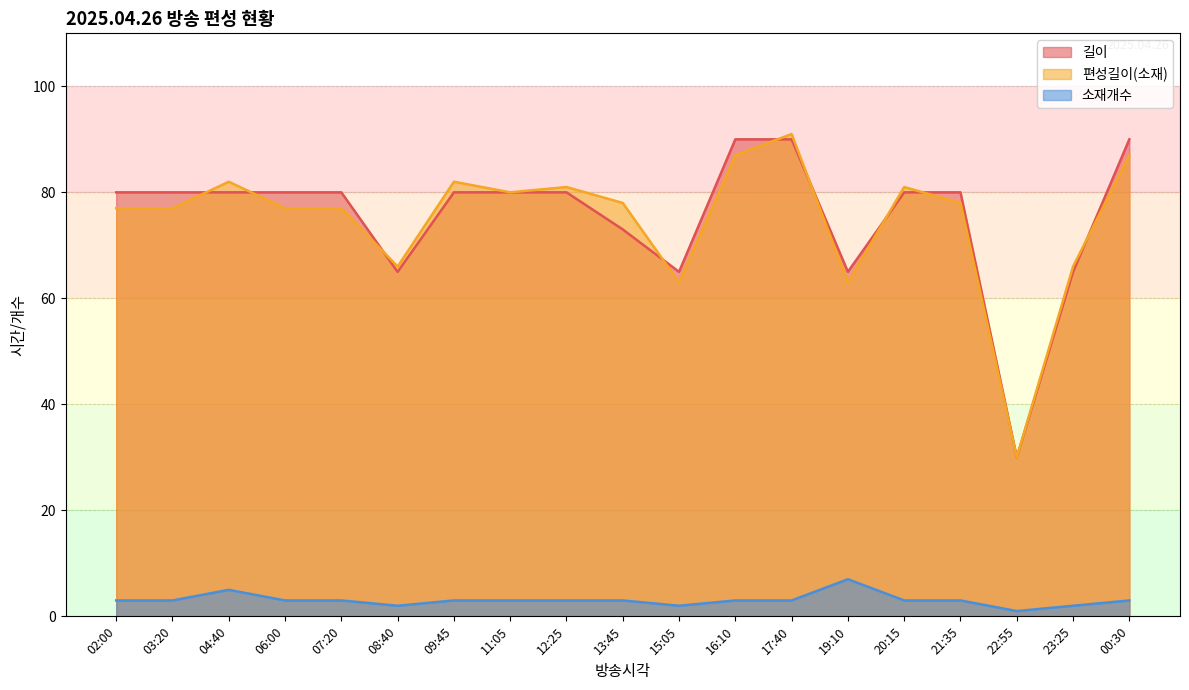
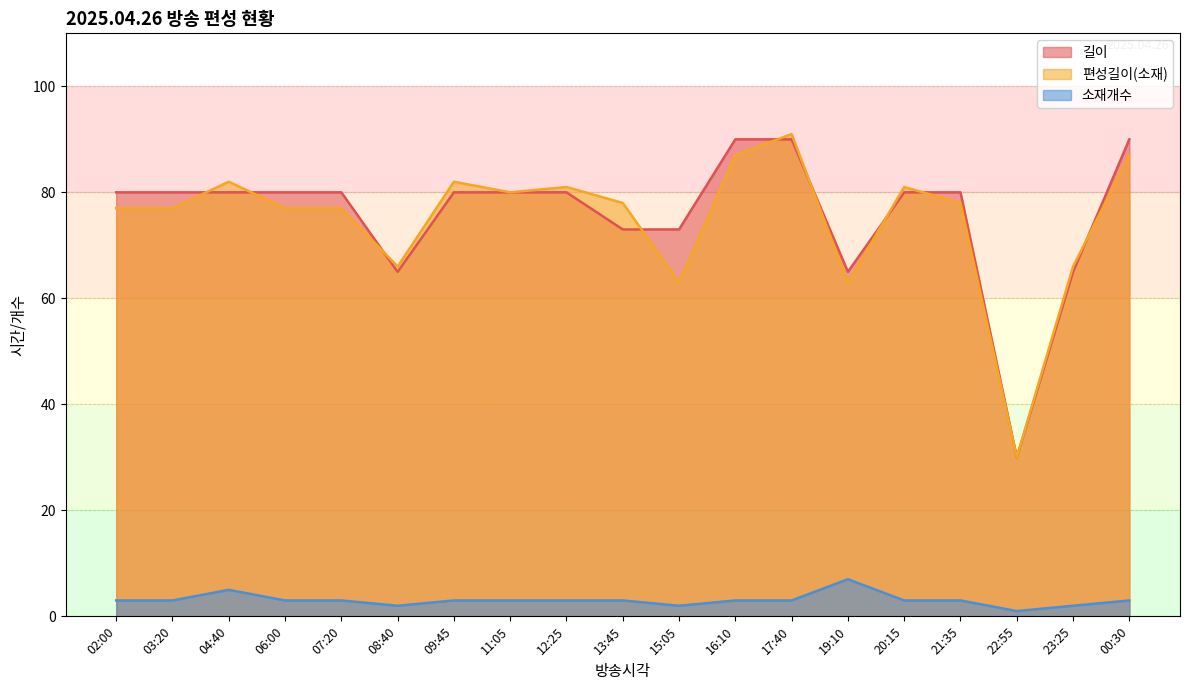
  {
    "길이": {
      "02:00": 80,
      "03:20": 80,
      "04:40": 80,
      "06:00": 80,
      "07:20": 80,
      "08:40": 65,
      "09:45": 80,
      "12:25": 80,
      "13:45": 73,
-     "15:05": 65,
+     "15:05": 73,
      "16:10": 90,
      "17:40": 90,
      "19:10": 65,
      "20:15": 80,
      "21:35": 80,
      "23:25": 65,
      "00:30": 90
    },
    "편성길이(소재)": {
      "02:00": 77,
      "03:20": 77,
      "04:40": 82,
      "06:00": 77,
      "07:20": 77,
      "08:40": 66,
      "09:45": 82,
      "12:25": 81,
      "13:45": 78,
      "15:05": 63,
      "16:10": 87,
      "17:40": 91,
      "19:10": 63,
      "20:15": 81,
      "21:35": 78,
      "23:25": 66,
      "00:30": 87
    },
    "소재개수": {
      "02:00": 3,
      "03:20": 3,
      "04:40": 5,
      "06:00": 3,
      "07:20": 3,
      "08:40": 2,
      "09:45": 3,
      "11:05": 3,
      "12:25": 3,
      "13:45": 3,
      "15:05": 2,
      "16:10": 3,
      "17:40": 3,
      "19:10": 7,
      "20:15": 3,
      "21:35": 3,
      "22:55": 1,
      "23:25": 2,
      "00:30": 3
    }
  }
